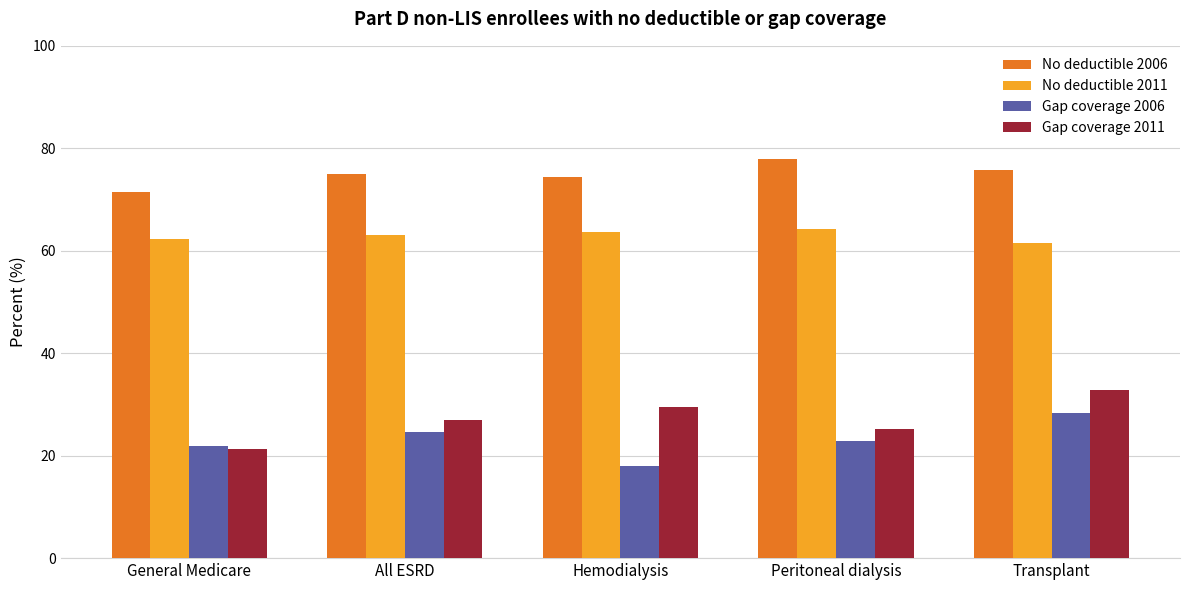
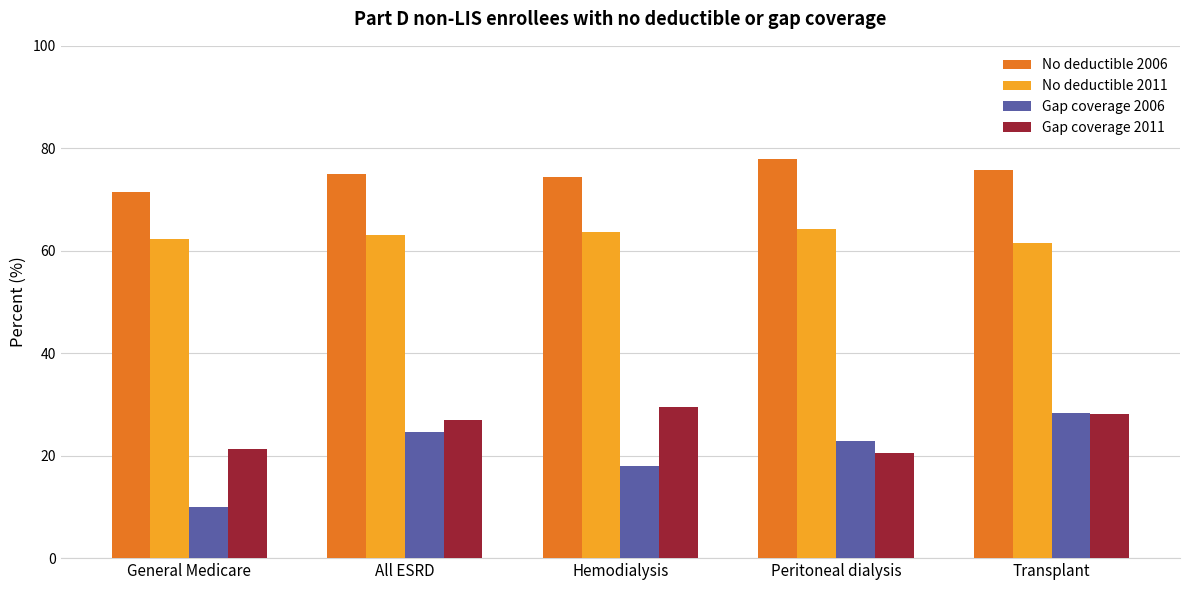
  {
    "Gap coverage 2006": {
-     "General Medicare": 22,
+     "General Medicare": 10,
      "All ESRD": 25,
      "Hemodialysis": 18,
      "Peritoneal dialysis": 23,
      "Transplant": 28
    },
    "Gap coverage 2011": {
      "General Medicare": 21,
      "All ESRD": 27,
      "Hemodialysis": 30,
-     "Peritoneal dialysis": 25,
-     "Transplant": 33
+     "Peritoneal dialysis": 21,
+     "Transplant": 28
    }
  }
